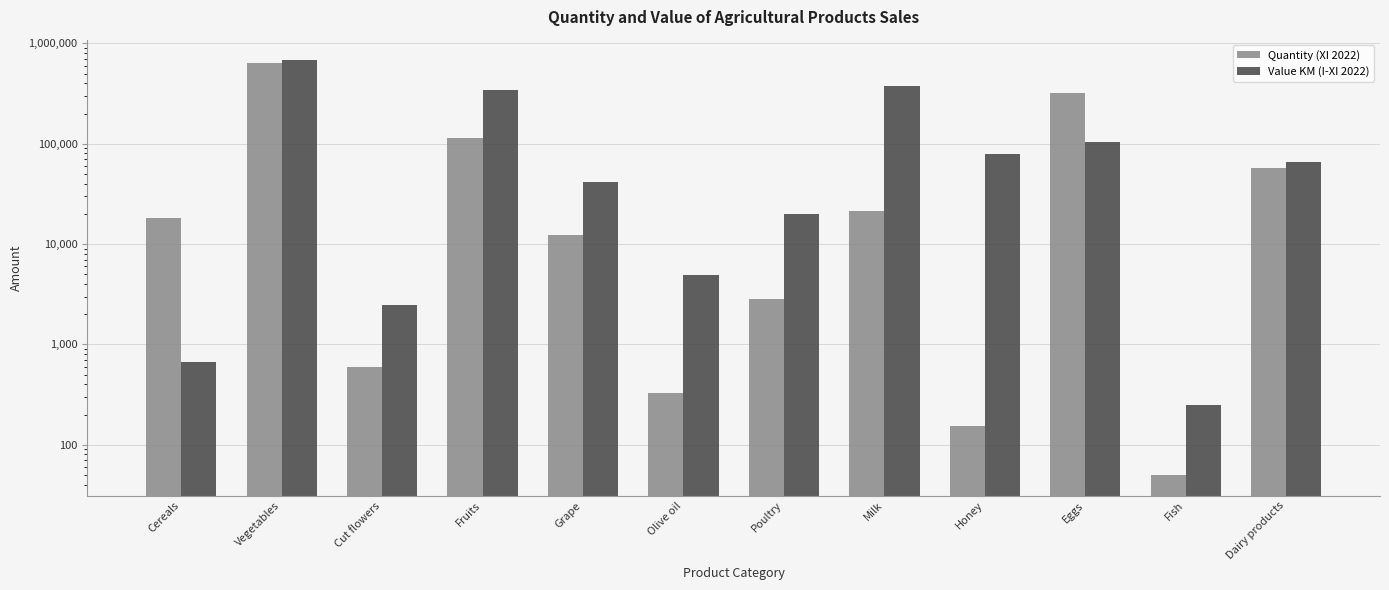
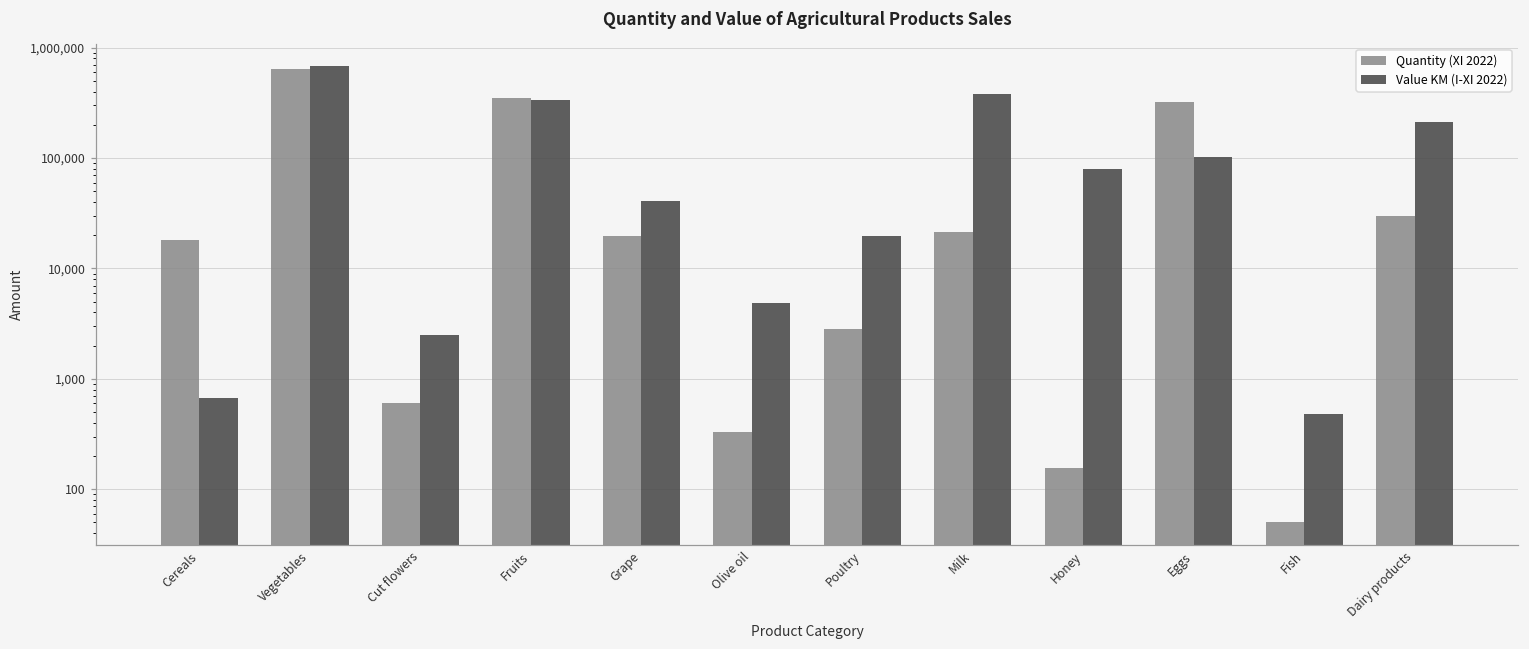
  {
    "Quantity (XI 2022)": {
      "Cereals": "18,000",
      "Vegetables": "600,000",
      "Cut flowers": "600",
-     "Fruits": "110,000",
-     "Grape": "12,000",
+     "Fruits": "350,000",
+     "Grape": "20,000",
      "Olive oil": "330",
      "Poultry": "2,800",
      "Milk": "21,000",
      "Honey": "160",
      "Eggs": "320,000",
      "Fish": "50",
-     "Dairy products": "60,000"
+     "Dairy products": "30,000"
    },
    "Value KM (I-XI 2022)": {
      "Cereals": "700",
      "Vegetables": "700,000",
      "Cut flowers": "2,500",
      "Fruits": "340,000",
      "Grape": "41,000",
      "Olive oil": "5,000",
      "Poultry": "20,000",
      "Milk": "380,000",
      "Honey": "80,000",
      "Eggs": "100,000",
-     "Fish": "250",
-     "Dairy products": "70,000"
+     "Fish": "500",
+     "Dairy products": "210,000"
    }
  }
